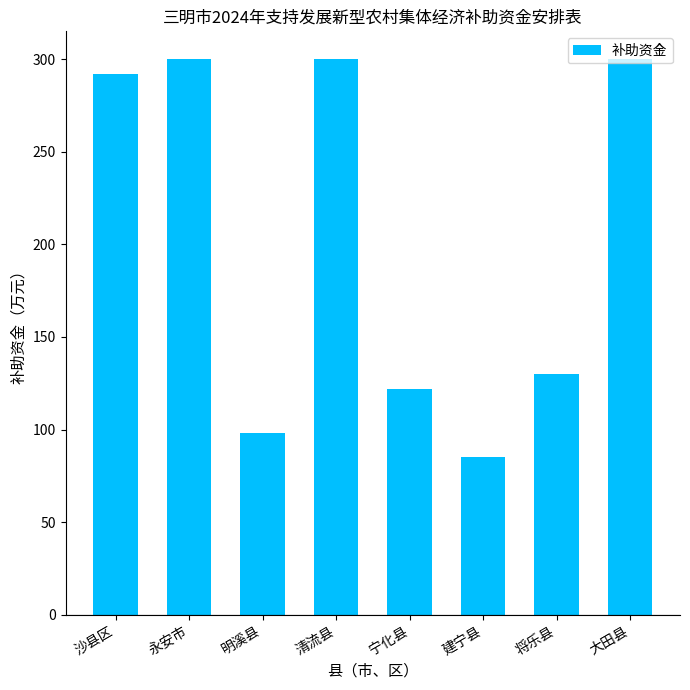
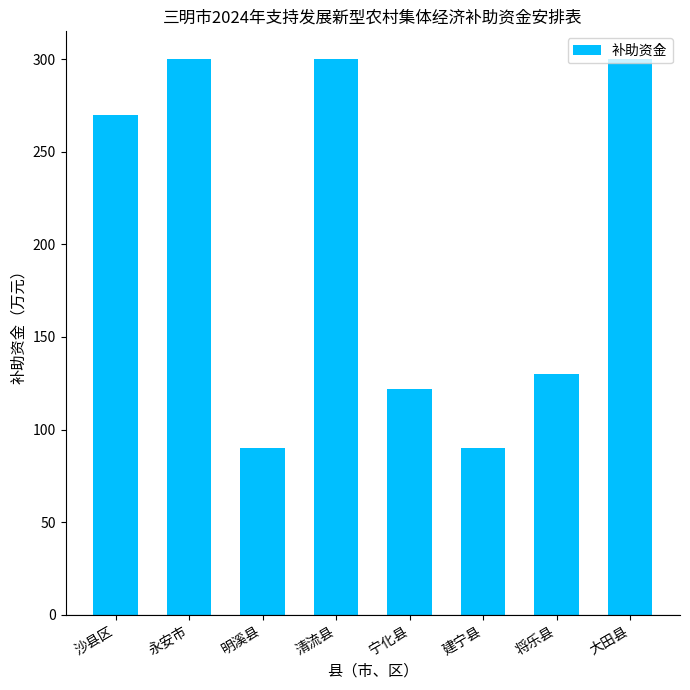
  {
-   "沙县区": 292,
+   "沙县区": 270,
    "永安市": 300,
-   "明溪县": 98,
+   "明溪县": 90,
    "清流县": 300,
    "宁化县": 122,
-   "建宁县": 85,
+   "建宁县": 90,
    "将乐县": 130
  }
